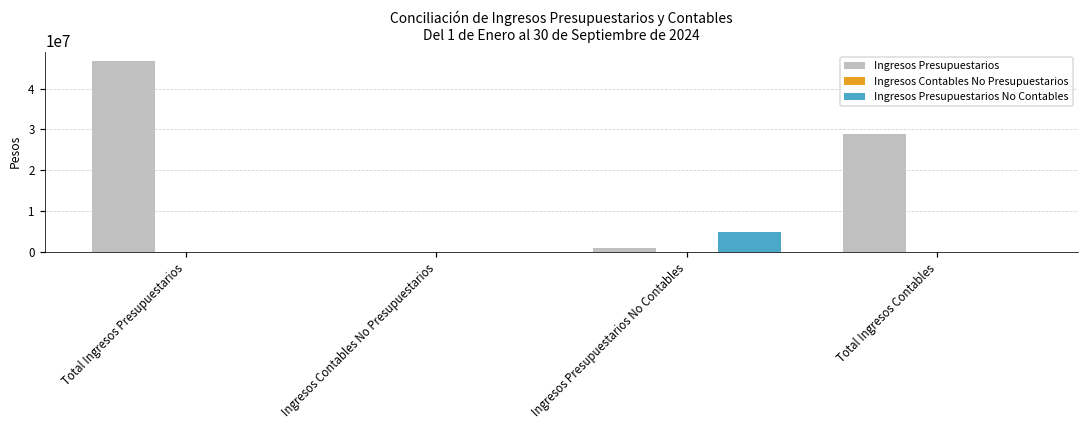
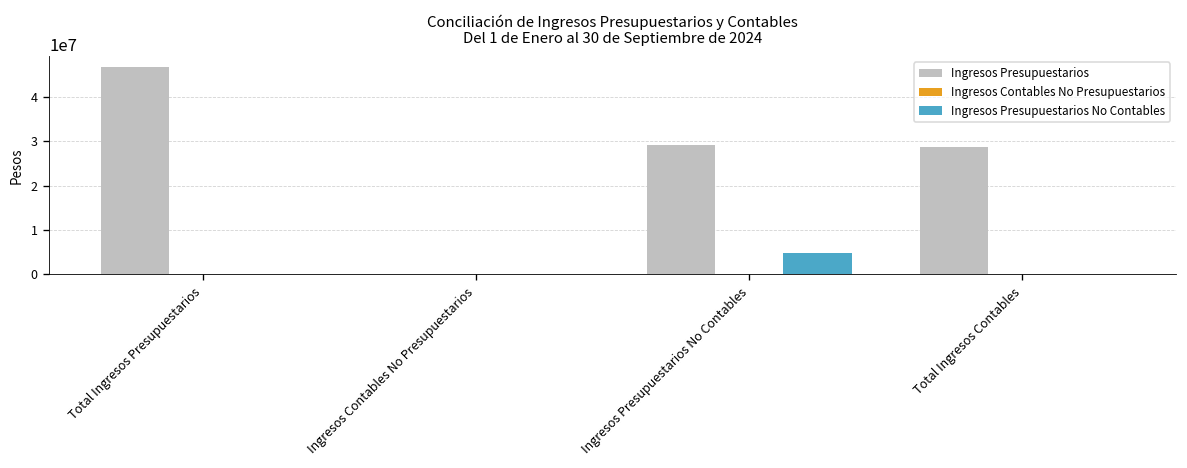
  {
    "Ingresos Presupuestarios": {
      "Total Ingresos Presupuestarios": 47000000,
      "Ingresos Contables No Presupuestarios": 0,
-     "Ingresos Presupuestarios No Contables": 1000000,
+     "Ingresos Presupuestarios No Contables": 29000000,
      "Total Ingresos Contables": 29000000
    },
    "Ingresos Contables No Presupuestarios": {
      "Total Ingresos Presupuestarios": 0,
      "Ingresos Contables No Presupuestarios": 0,
      "Ingresos Presupuestarios No Contables": 0,
      "Total Ingresos Contables": 0
    },
    "Ingresos Presupuestarios No Contables": {
      "Total Ingresos Presupuestarios": 0,
      "Ingresos Contables No Presupuestarios": 0,
      "Ingresos Presupuestarios No Contables": 5000000,
      "Total Ingresos Contables": 0
    }
  }
